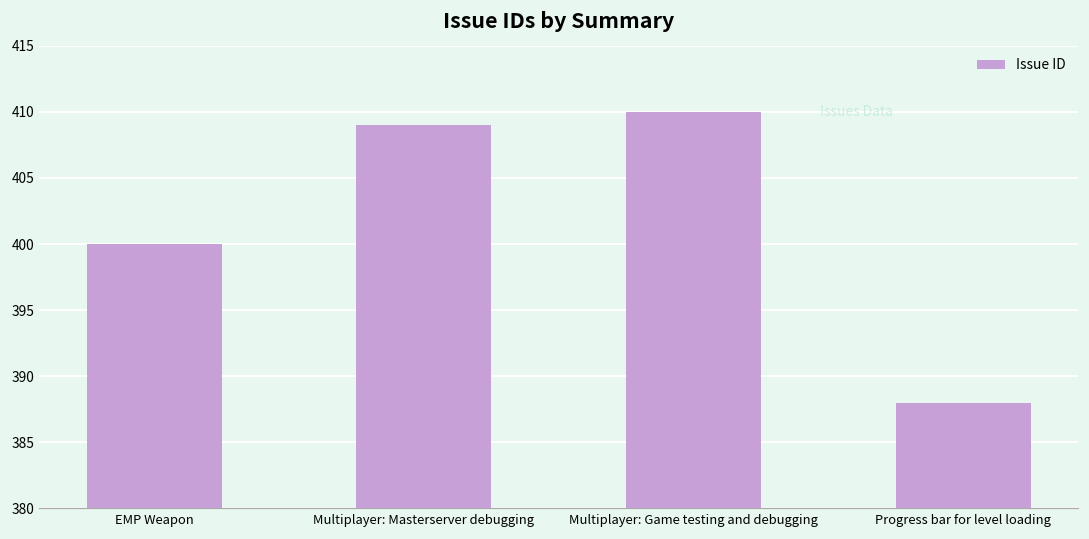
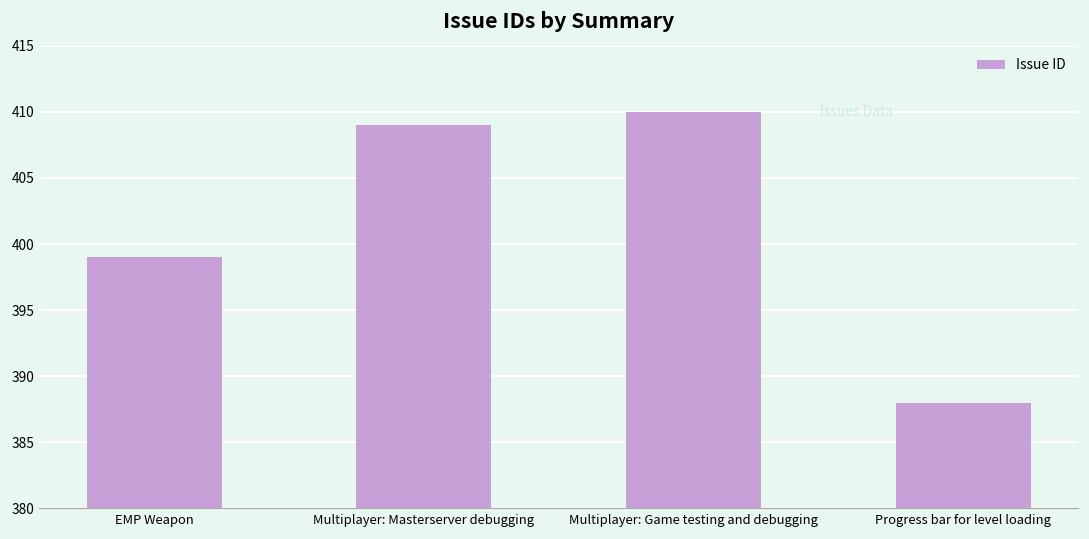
  {
-   "EMP Weapon": 400,
+   "EMP Weapon": 399,
    "Multiplayer: Masterserver debugging": 409,
    "Multiplayer: Game testing and debugging": 410,
    "Progress bar for level loading": 388
  }
